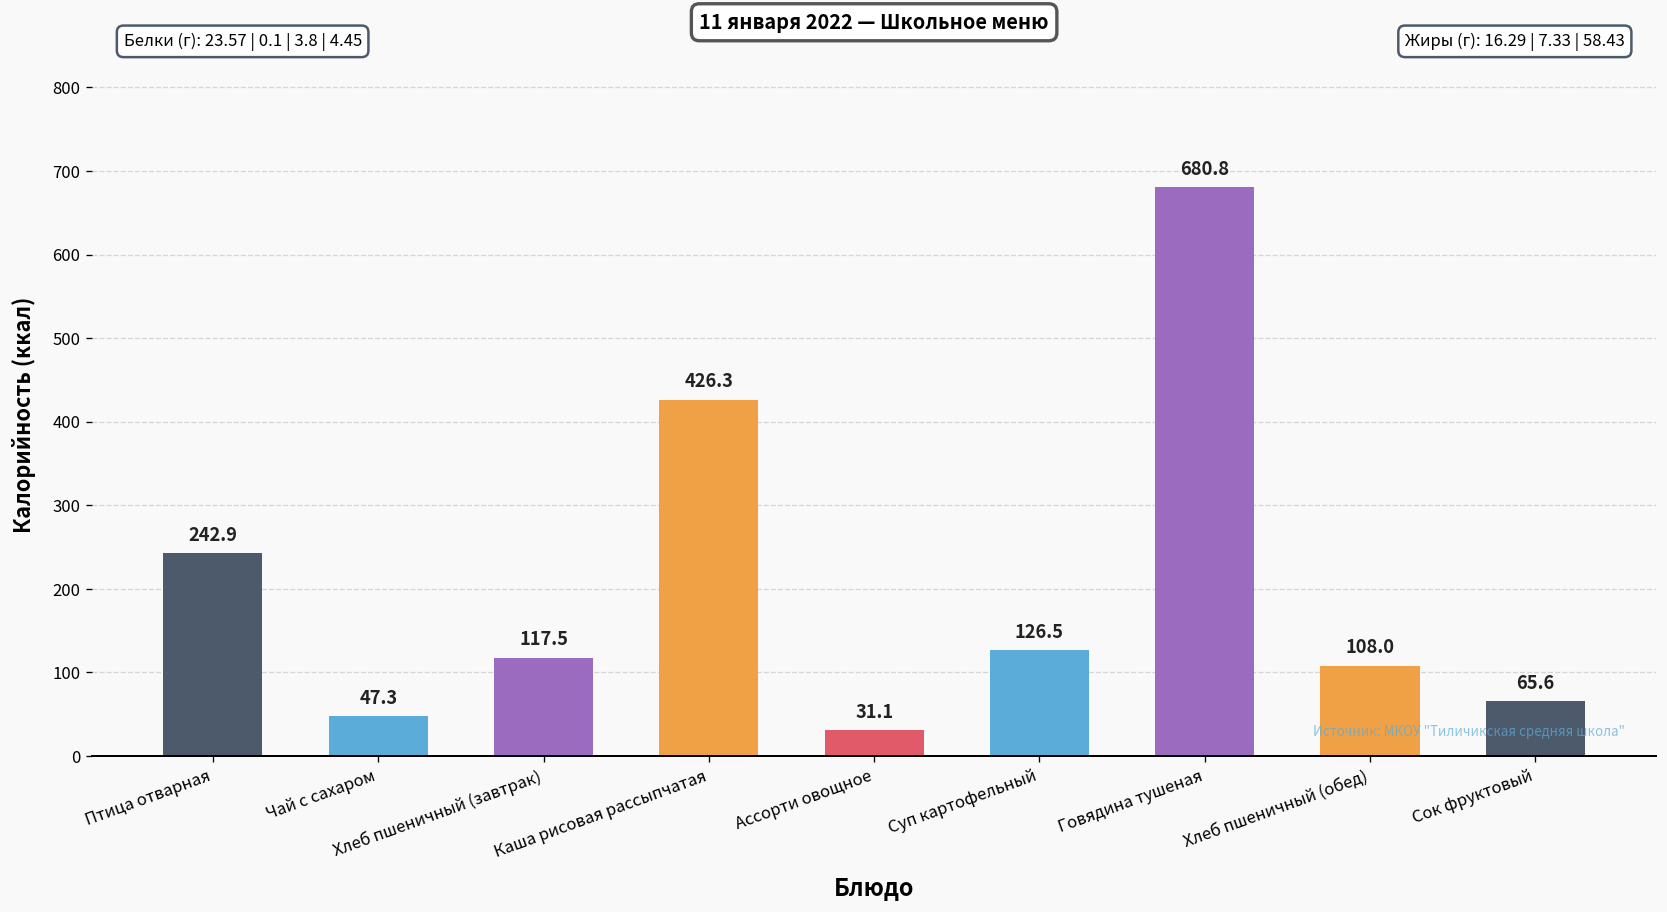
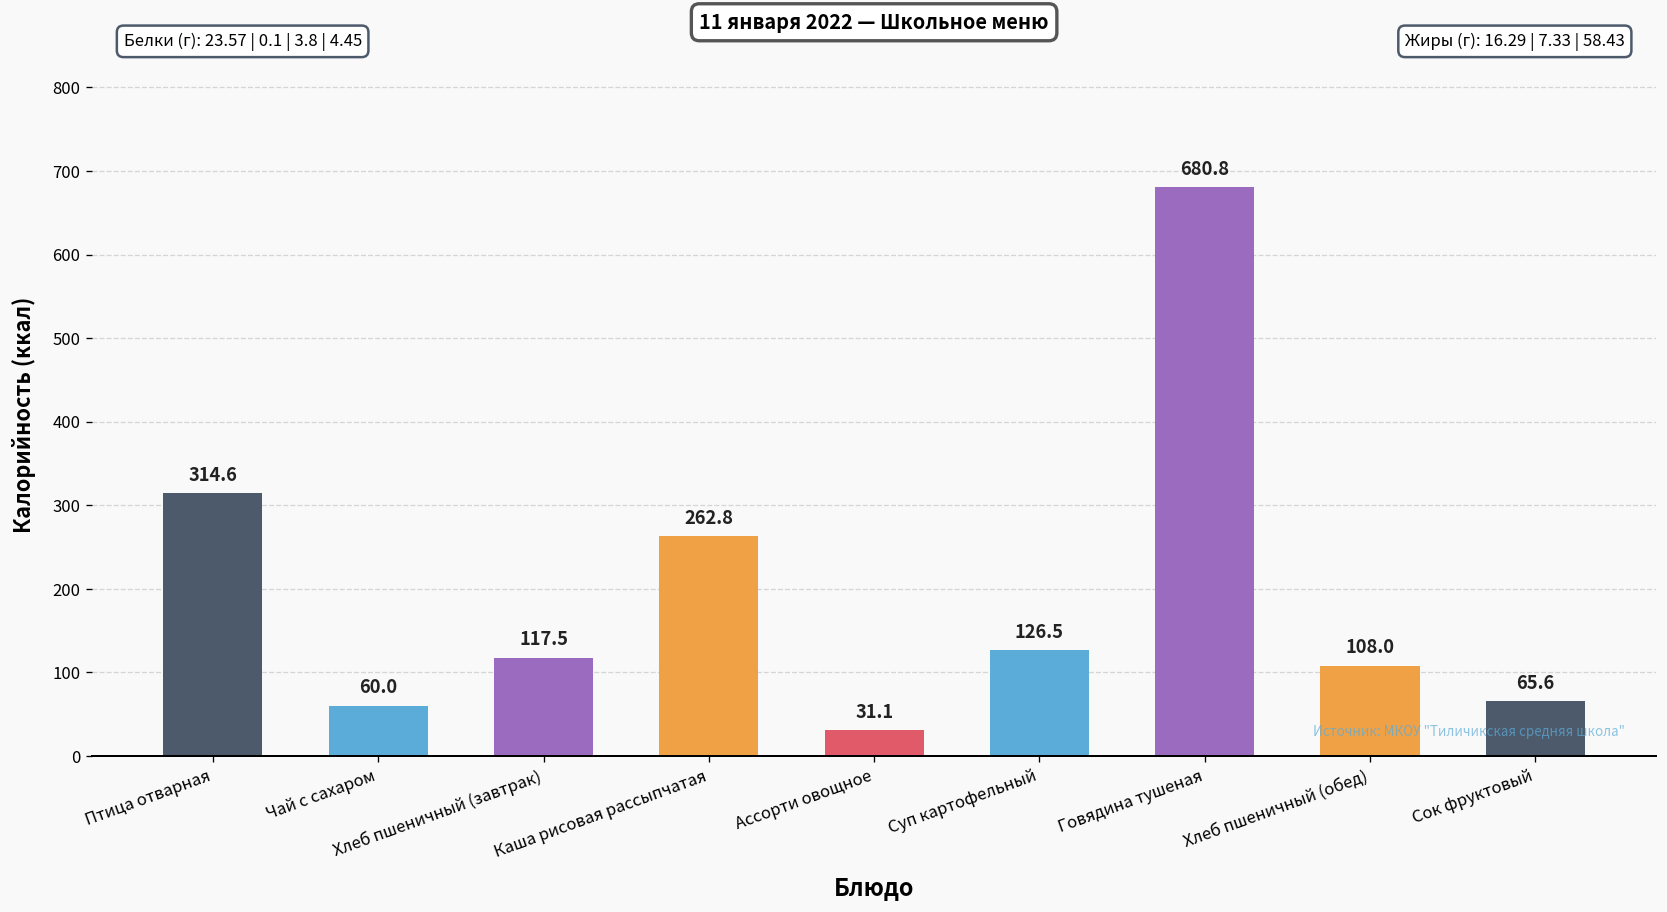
  {
-   "Птица отварная": 242.9,
-   "Чай с сахаром": 47.3,
+   "Птица отварная": 314.6,
+   "Чай с сахаром": 60.0,
    "Хлеб пшеничный (завтрак)": 117.5,
-   "Каша рисовая рассыпчатая": 426.3,
+   "Каша рисовая рассыпчатая": 262.8,
    "Ассорти овощное": 31.1,
    "Суп картофельный": 126.5,
    "Говядина тушеная": 680.8,
    "Хлеб пшеничный (обед)": 108.0,
    "Сок фруктовый": 65.6
  }
